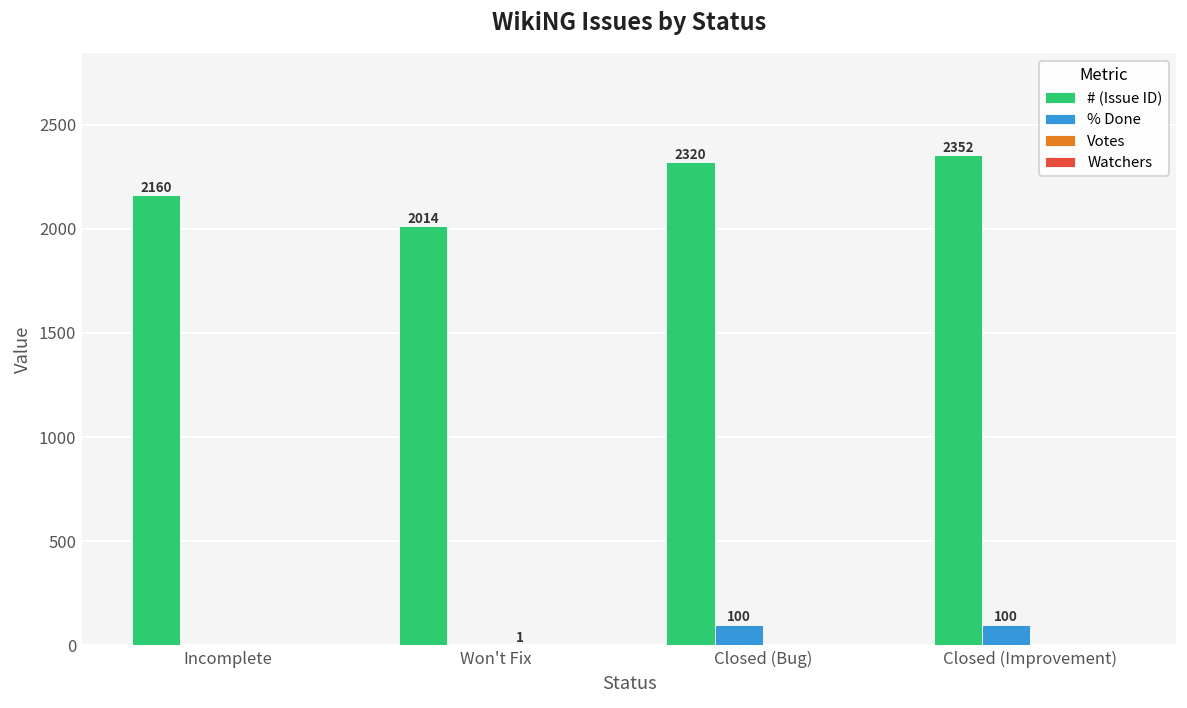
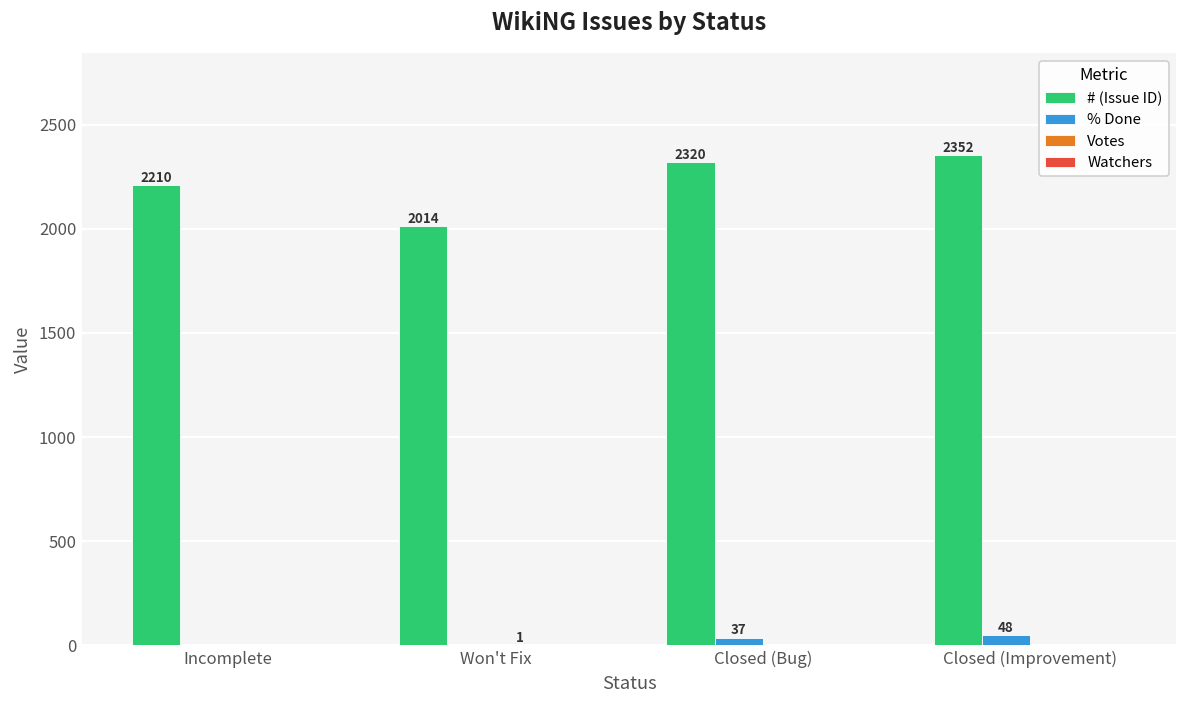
  {
    "# (Issue ID)": {
-     "Incomplete": 2160,
+     "Incomplete": 2210,
      "Won't Fix": 2014,
      "Closed (Bug)": 2320,
      "Closed (Improvement)": 2352
    },
    "% Done": {
-     "Closed (Bug)": 100,
-     "Closed (Improvement)": 100
+     "Closed (Bug)": 37,
+     "Closed (Improvement)": 48
    }
  }
